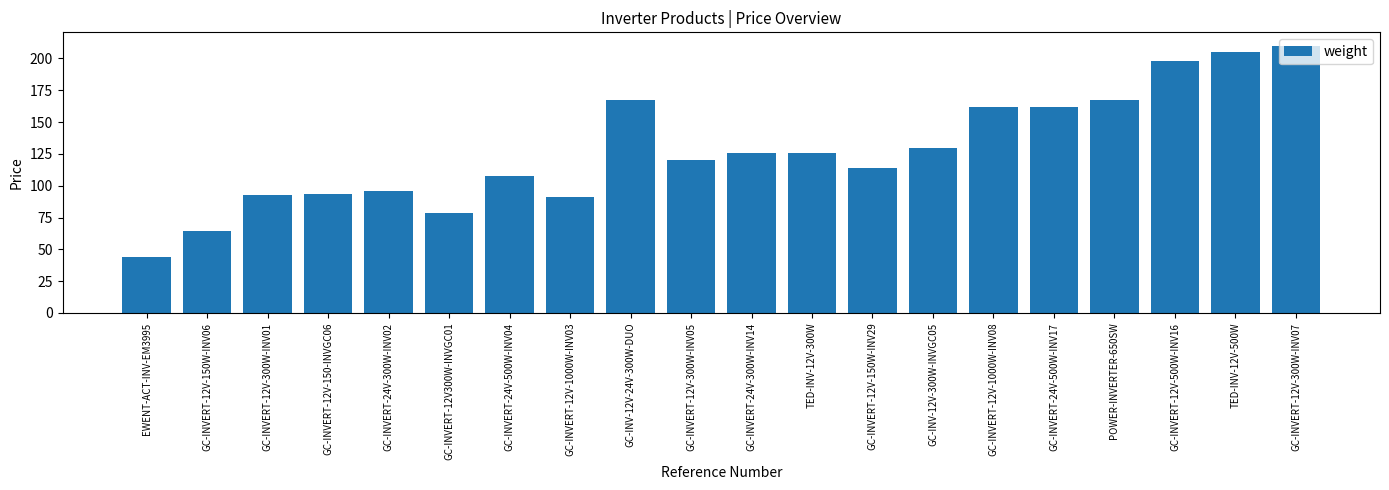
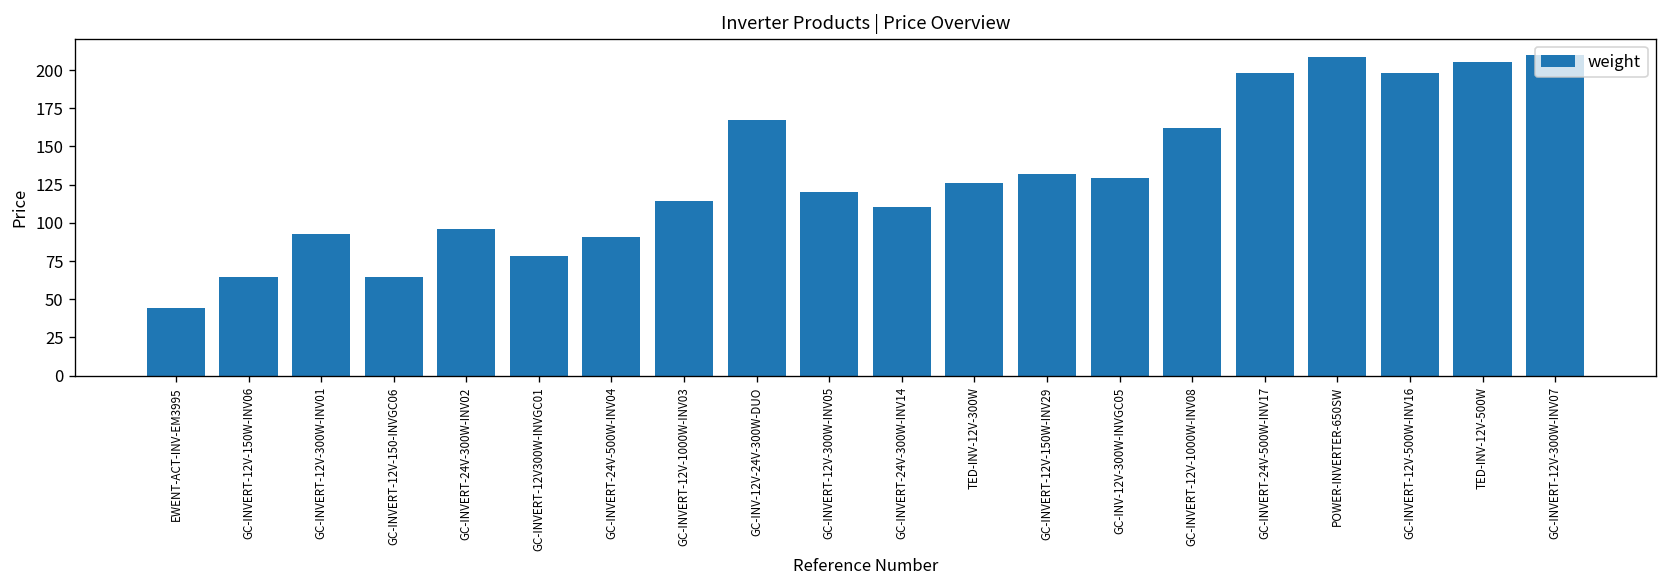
  {
    "EWENT-ACT-INV-EM3995": 44,
    "GC-INVERT-12V-150W-INV06": 65,
    "GC-INVERT-12V-300W-INV01": 92,
-   "GC-INVERT-12V-150-INVGC06": 94,
+   "GC-INVERT-12V-150-INVGC06": 64,
    "GC-INVERT-24V-300W-INV02": 96,
    "GC-INVERT-12V300W-INVGC01": 79,
-   "GC-INVERT-24V-500W-INV04": 108,
-   "GC-INVERT-12V-1000W-INV03": 91,
+   "GC-INVERT-24V-500W-INV04": 91,
+   "GC-INVERT-12V-1000W-INV03": 114,
    "GC-INV-12V-24V-300W-DUO": 167,
    "GC-INVERT-12V-300W-INV05": 120,
-   "GC-INVERT-24V-300W-INV14": 126,
+   "GC-INVERT-24V-300W-INV14": 110,
    "TED-INV-12V-300W": 126,
-   "GC-INVERT-12V-150W-INV29": 114,
+   "GC-INVERT-12V-150W-INV29": 132,
    "GC-INV-12V-300W-INVGC05": 130,
    "GC-INVERT-12V-1000W-INV08": 162,
-   "GC-INVERT-24V-500W-INV17": 162,
-   "POWER-INVERTER-650SW": 168,
+   "GC-INVERT-24V-500W-INV17": 198,
+   "POWER-INVERTER-650SW": 209,
    "GC-INVERT-12V-500W-INV16": 198,
    "TED-INV-12V-500W": 205
  }
